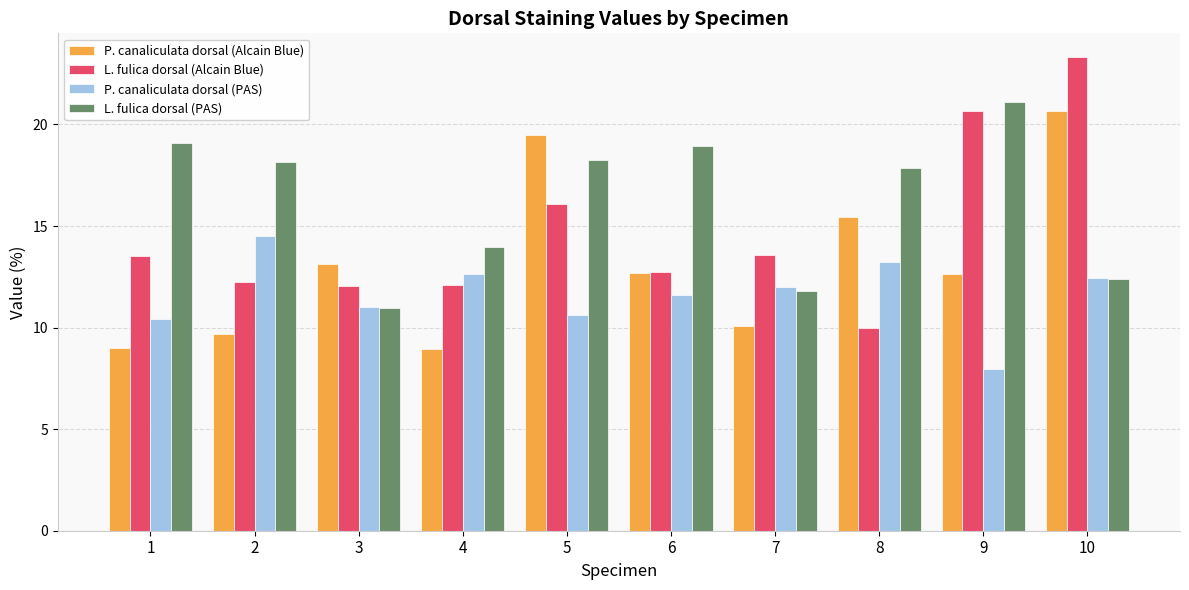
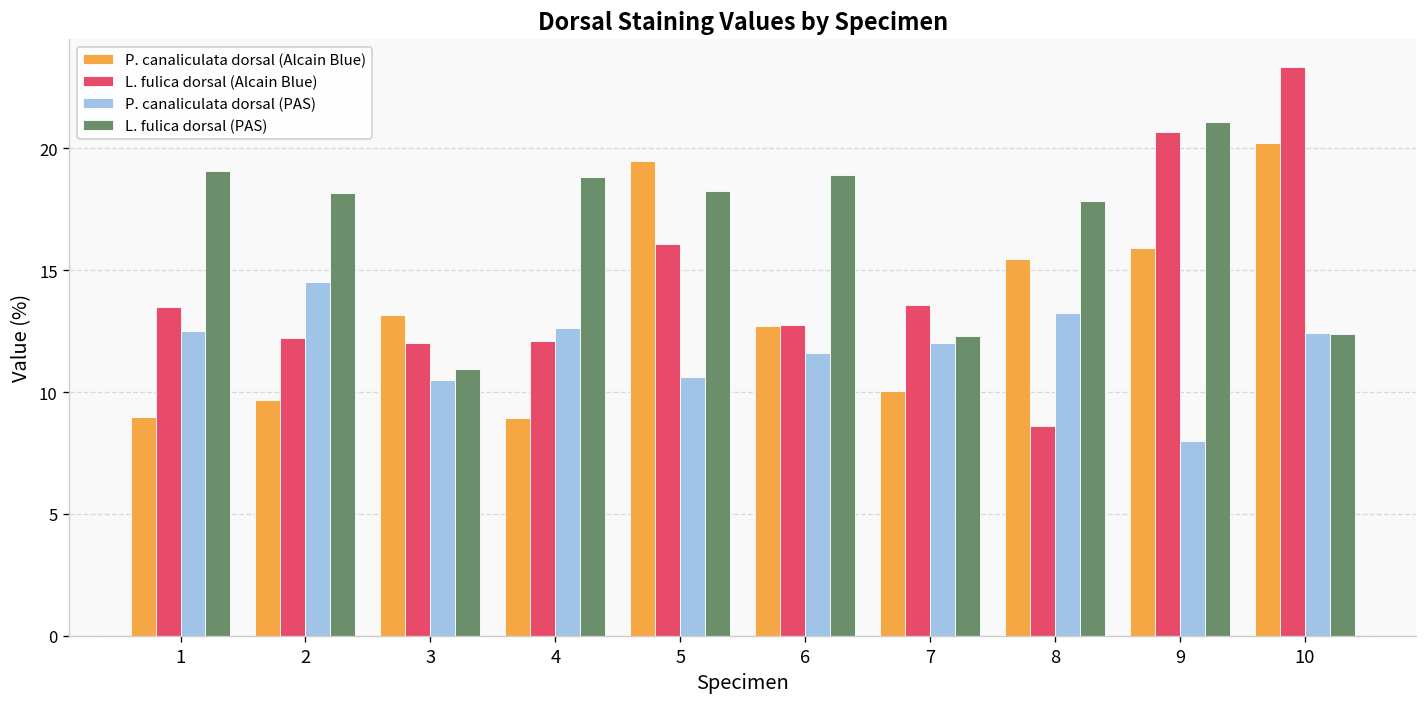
  {
    "P. canaliculata dorsal (Alcain Blue)": {
      "1": 9.0,
      "2": 9.7,
      "3": 13.1,
      "4": 9.0,
      "5": 19.5,
      "6": 12.7,
      "7": 10.1,
      "8": 15.5,
-     "9": 12.7,
-     "10": 20.6
+     "9": 15.9,
+     "10": 20.2
    },
    "L. fulica dorsal (Alcain Blue)": {
      "1": 13.5,
      "2": 12.2,
      "3": 12.0,
      "4": 12.1,
      "5": 16.1,
      "6": 12.8,
      "7": 13.6,
-     "8": 10.0,
+     "8": 8.6,
      "9": 20.7,
      "10": 23.3
    },
    "P. canaliculata dorsal (PAS)": {
-     "1": 10.4,
+     "1": 12.5,
      "2": 14.5,
-     "3": 11.0,
+     "3": 10.5,
      "4": 12.6,
      "5": 10.6,
      "6": 11.6,
      "7": 12.0,
      "8": 13.2,
      "9": 8.0,
      "10": 12.4
    },
    "L. fulica dorsal (PAS)": {
      "1": 19.1,
      "2": 18.2,
      "3": 11.0,
-     "4": 14.0,
+     "4": 18.8,
      "5": 18.3,
      "6": 18.9,
-     "7": 11.8,
+     "7": 12.3,
      "8": 17.9,
      "9": 21.1,
      "10": 12.4
    }
  }
